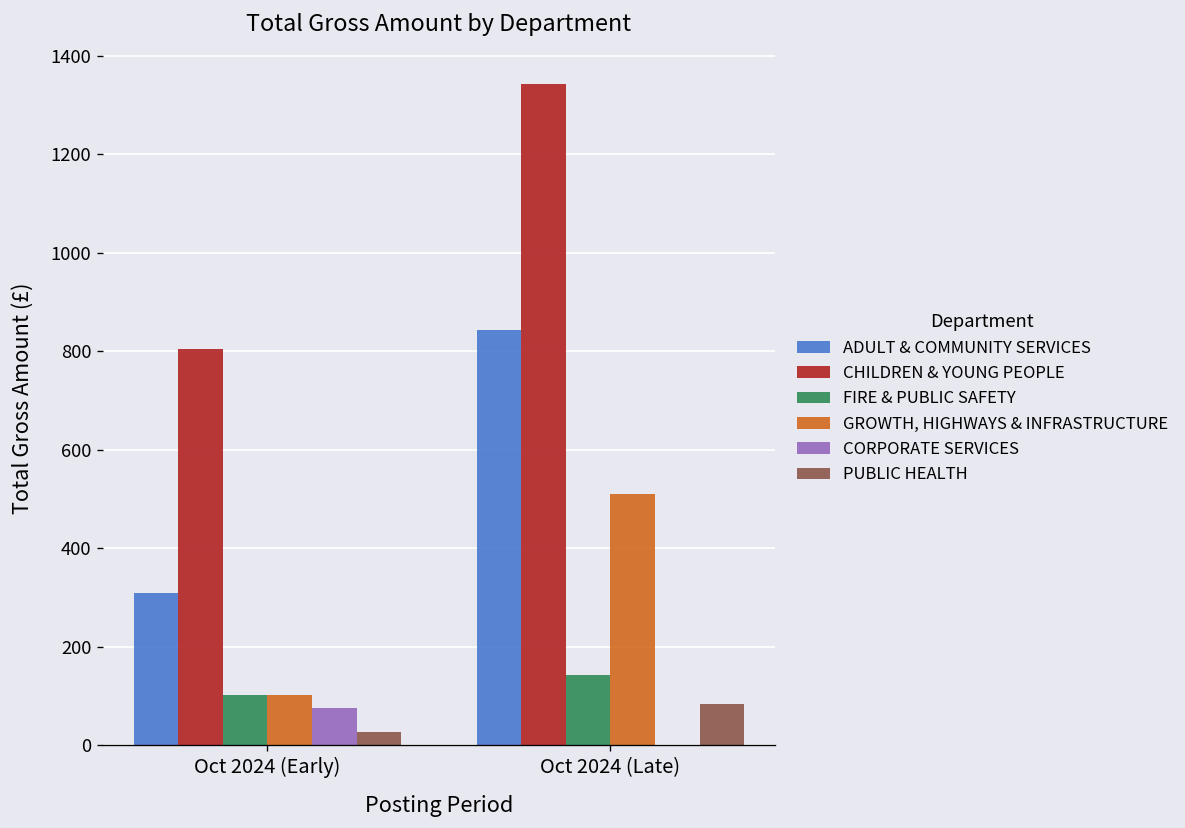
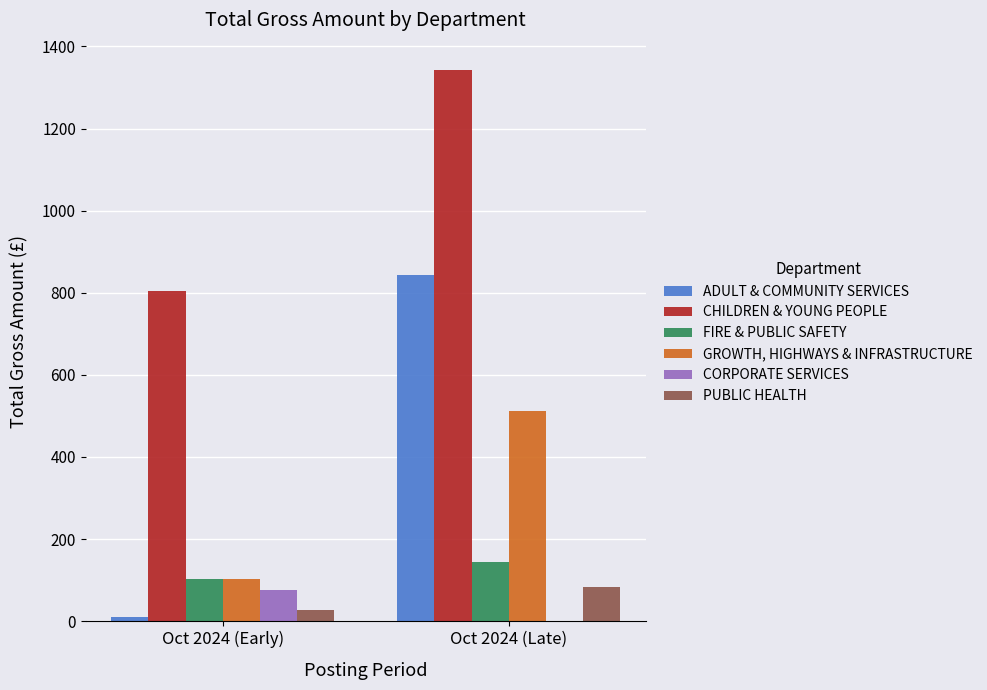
  {
    "ADULT & COMMUNITY SERVICES": {
-     "Oct 2024 (Early)": 310,
+     "Oct 2024 (Early)": 10,
      "Oct 2024 (Late)": 840
    },
    "CHILDREN & YOUNG PEOPLE": {
      "Oct 2024 (Early)": 810,
      "Oct 2024 (Late)": 1340
    },
    "FIRE & PUBLIC SAFETY": {
      "Oct 2024 (Early)": 100,
      "Oct 2024 (Late)": 140
    },
    "GROWTH, HIGHWAYS & INFRASTRUCTURE": {
      "Oct 2024 (Early)": 100,
      "Oct 2024 (Late)": 510
    },
    "CORPORATE SERVICES": {
      "Oct 2024 (Early)": 80,
      "Oct 2024 (Late)": 0
    },
    "PUBLIC HEALTH": {
      "Oct 2024 (Early)": 30,
      "Oct 2024 (Late)": 80
    }
  }
